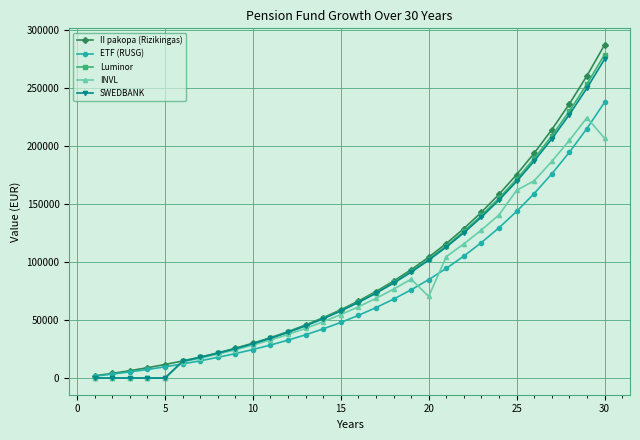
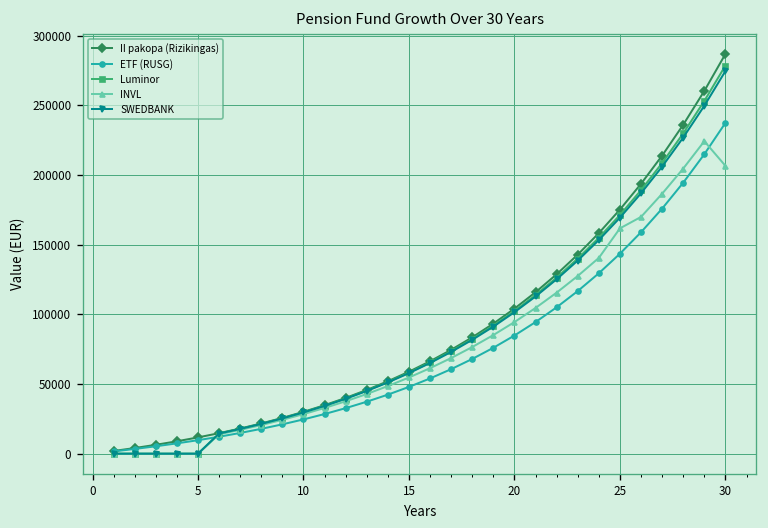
  {
    "INVL": {
      "15": 55000,
-     "20": 70000,
+     "20": 94000,
      "25": 162000,
      "30": 207000
    }
  }
